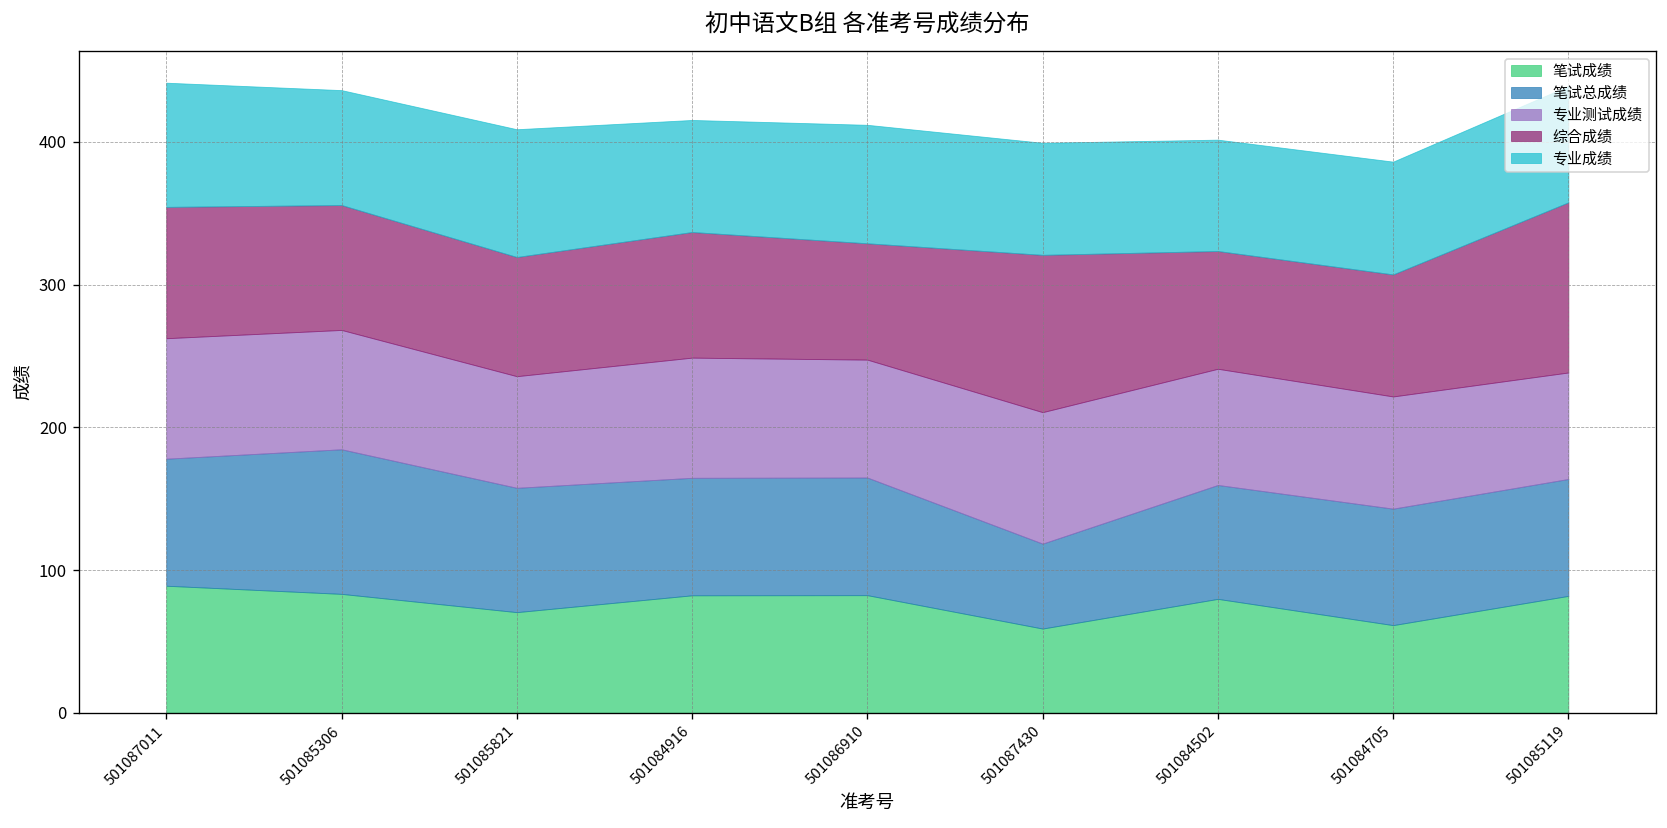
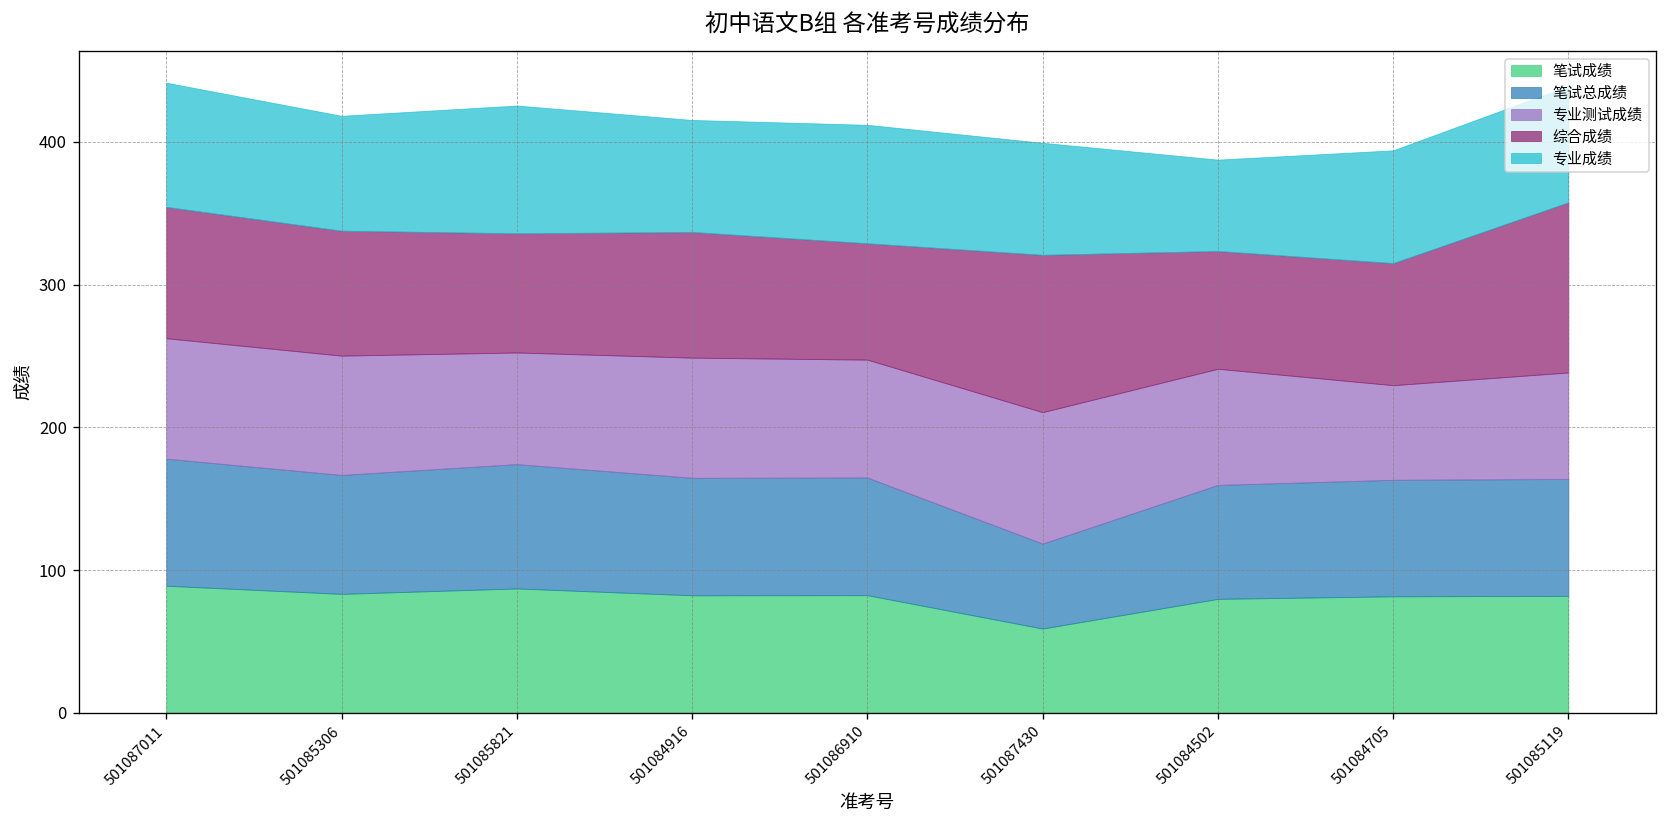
  {
    "笔试成绩": {
      "501087011": 89,
      "501085306": 83,
-     "501085821": 71,
+     "501085821": 87,
      "501084916": 82,
      "501086910": 82,
      "501087430": 59,
      "501084502": 80,
-     "501084705": 61,
+     "501084705": 82,
      "501085119": 82
    },
    "笔试总成绩": {
      "501087011": 89,
-     "501085306": 101,
+     "501085306": 83,
      "501085821": 87,
      "501084916": 82,
      "501086910": 82,
      "501087430": 60,
      "501084502": 80,
      "501084705": 82,
      "501085119": 82
    },
    "专业测试成绩": {
      "501087011": 84,
      "501085306": 84,
      "501085821": 78,
      "501084916": 84,
      "501086910": 83,
      "501087430": 92,
      "501084502": 81,
-     "501084705": 79,
+     "501084705": 66,
      "501085119": 75
    },
    "综合成绩": {
      "501087011": 92,
      "501085306": 88,
      "501085821": 84,
      "501084916": 88,
      "501086910": 81,
      "501087430": 110,
      "501084502": 83,
      "501084705": 86,
      "501085119": 119
    },
    "专业成绩": {
      "501087011": 87,
      "501085306": 81,
      "501085821": 90,
      "501084916": 79,
      "501086910": 83,
      "501087430": 79,
-     "501084502": 78,
+     "501084502": 64,
      "501084705": 79
    }
  }
